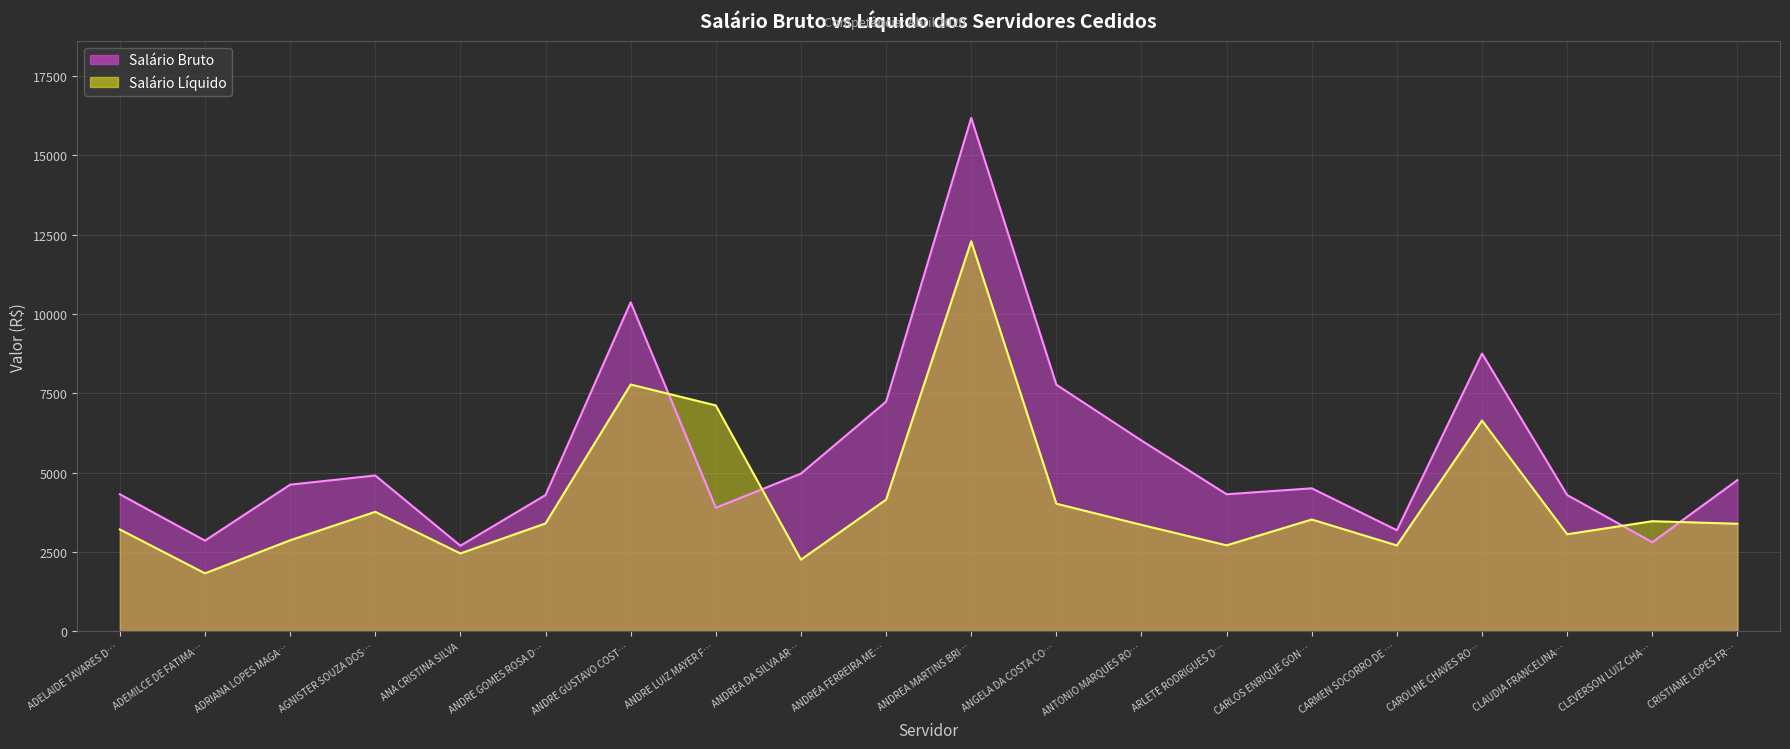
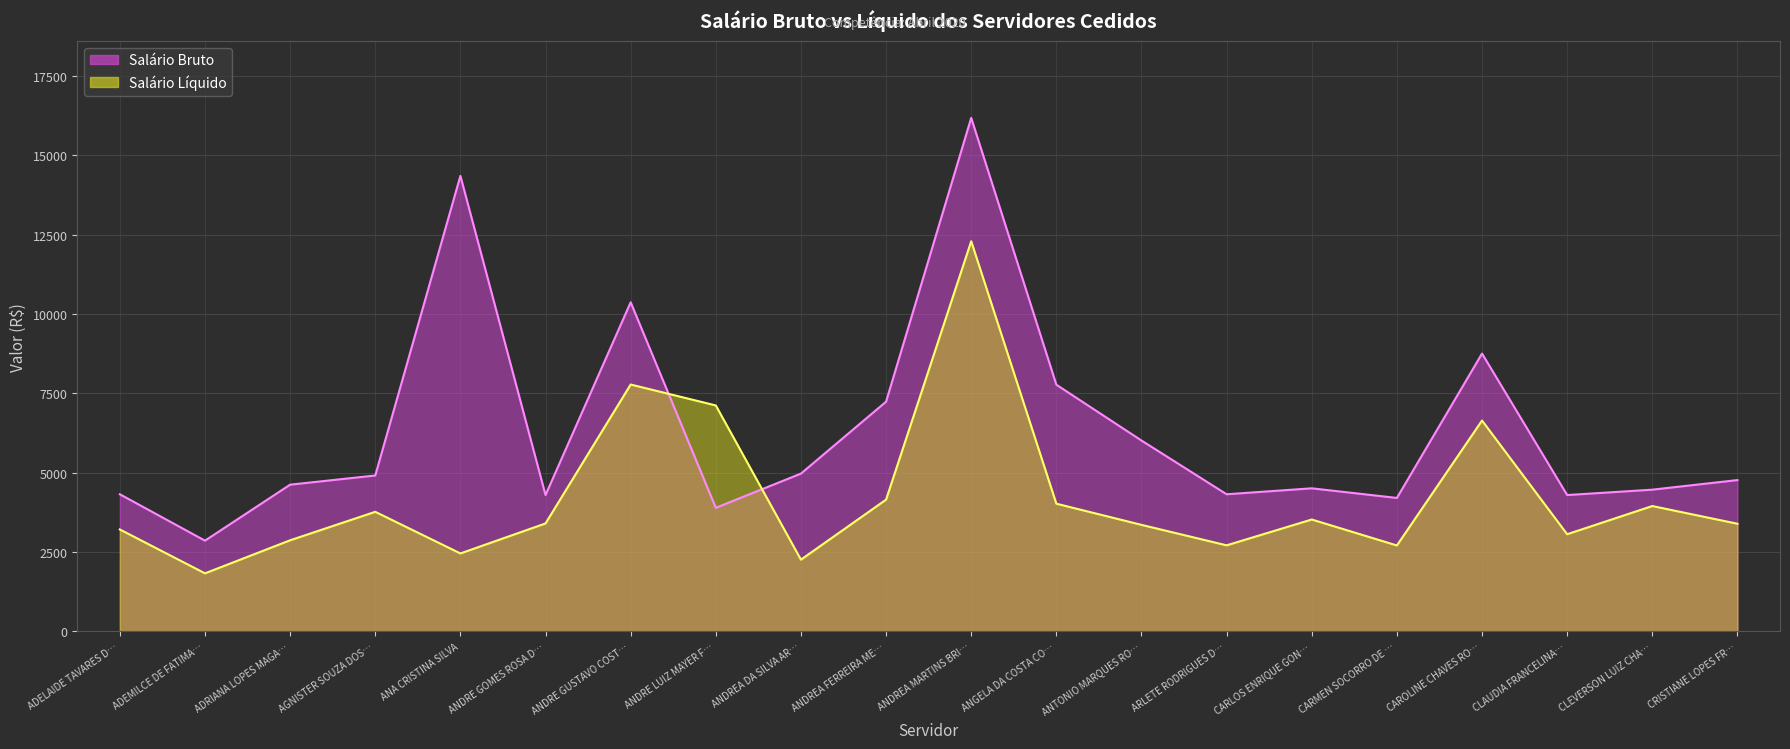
  {
    "Salário Bruto": {
      "ADELAIDE TAVARES D…": 4300,
      "ADEMILCE DE FATIMA…": 2900,
      "ADRIANA LOPES MAGA…": 4600,
      "AGNISTER SOUZA DOS…": 4900,
-     "ANA CRISTINA SILVA": 2700,
+     "ANA CRISTINA SILVA": 14400,
      "ANDRE GOMES ROSA D…": 4300,
      "ANDRE GUSTAVO COST…": 10400,
      "ANDRE LUIZ MAYER F…": 3900,
      "ANDREA DA SILVA AR…": 5000,
      "ANDREA FERREIRA ME…": 7200,
      "ANDREA MARTINS BRI…": 16200,
      "ANGELA DA COSTA CO…": 7800,
      "ANTONIO MARQUES RO…": 6000,
      "ARLETE RODRIGUES D…": 4300,
      "CARLOS ENRIQUE GON…": 4500,
-     "CARMEN SOCORRO DE …": 3200,
+     "CARMEN SOCORRO DE …": 4200,
      "CAROLINE CHAVES RO…": 8800,
      "CLAUDIA FRANCELINA…": 4300,
-     "CLEVERSON LUIZ CHA…": 2800,
+     "CLEVERSON LUIZ CHA…": 4500,
      "CRISTIANE LOPES FR…": 4800
    },
    "Salário Líquido": {
      "ADELAIDE TAVARES D…": 3200,
      "ADEMILCE DE FATIMA…": 1800,
      "ADRIANA LOPES MAGA…": 2900,
      "AGNISTER SOUZA DOS…": 3800,
      "ANA CRISTINA SILVA": 2500,
      "ANDRE GOMES ROSA D…": 3400,
      "ANDRE GUSTAVO COST…": 7800,
      "ANDRE LUIZ MAYER F…": 7100,
      "ANDREA DA SILVA AR…": 2300,
      "ANDREA FERREIRA ME…": 4200,
      "ANDREA MARTINS BRI…": 12300,
      "ANGELA DA COSTA CO…": 4000,
      "ANTONIO MARQUES RO…": 3400,
      "ARLETE RODRIGUES D…": 2700,
      "CARLOS ENRIQUE GON…": 3500,
      "CARMEN SOCORRO DE …": 2700,
      "CAROLINE CHAVES RO…": 6600,
      "CLAUDIA FRANCELINA…": 3100,
-     "CLEVERSON LUIZ CHA…": 3500,
+     "CLEVERSON LUIZ CHA…": 4000,
      "CRISTIANE LOPES FR…": 3400
    }
  }
